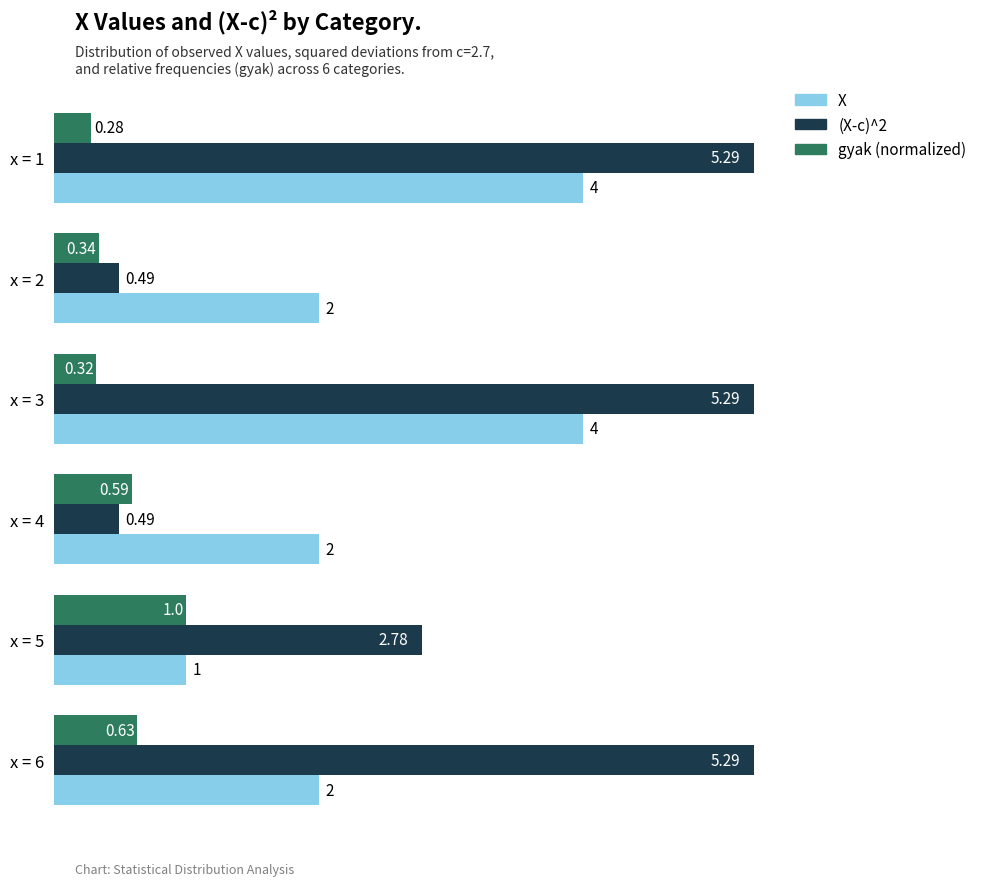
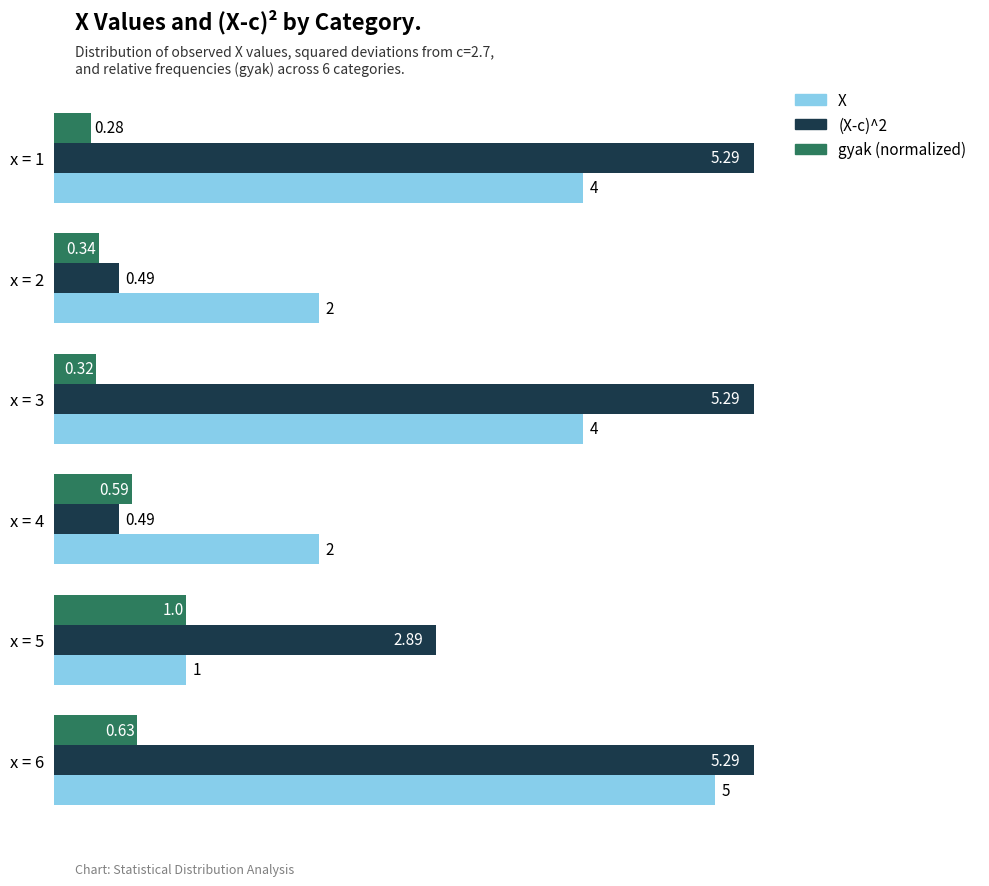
  {
    "X": {
      "x = 1": 4,
      "x = 2": 2,
      "x = 3": 4,
      "x = 4": 2,
      "x = 5": 1,
-     "x = 6": 2
+     "x = 6": 5
    },
    "(X-c)^2": {
      "x = 1": 5.29,
      "x = 2": 0.49,
      "x = 3": 5.29,
      "x = 4": 0.49,
-     "x = 5": 2.78,
+     "x = 5": 2.89,
      "x = 6": 5.29
    },
    "gyak (normalized)": {
      "x = 1": 0.28,
      "x = 2": 0.34,
      "x = 3": 0.32,
      "x = 4": 0.59,
      "x = 5": 1.0,
      "x = 6": 0.63
    }
  }
